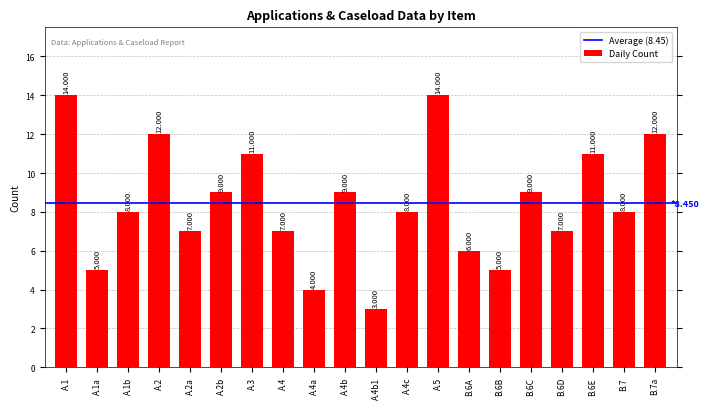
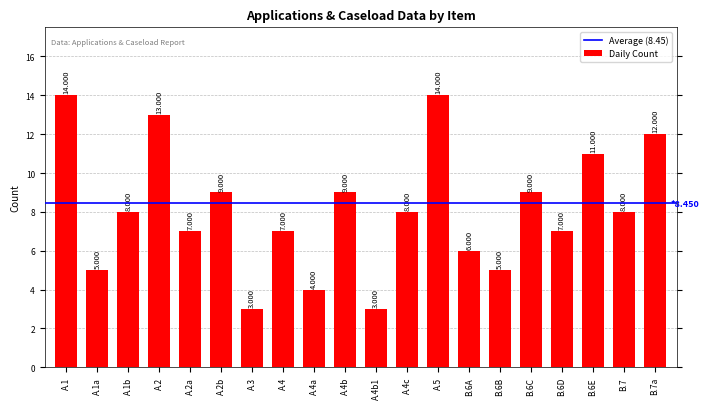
  {
    "A.1": 14.000,
    "A.1a": 5.000,
    "A.1b": 8.000,
-   "A.2": 12.000,
+   "A.2": 13.000,
    "A.2a": 7.000,
    "A.2b": 9.000,
-   "A.3": 11.000,
+   "A.3": 3.000,
    "A.4": 7.000,
    "A.4a": 4.000,
    "A.4b": 9.000,
    "A.4b1": 3.000,
    "A.4c": 8.000,
    "A.5": 14.000,
    "B.6A": 6.000,
    "B.6B": 5.000,
    "B.6C": 9.000,
    "B.6D": 7.000,
    "B.6E": 11.000,
    "B.7": 8.000,
    "B.7a": 12.000
  }
